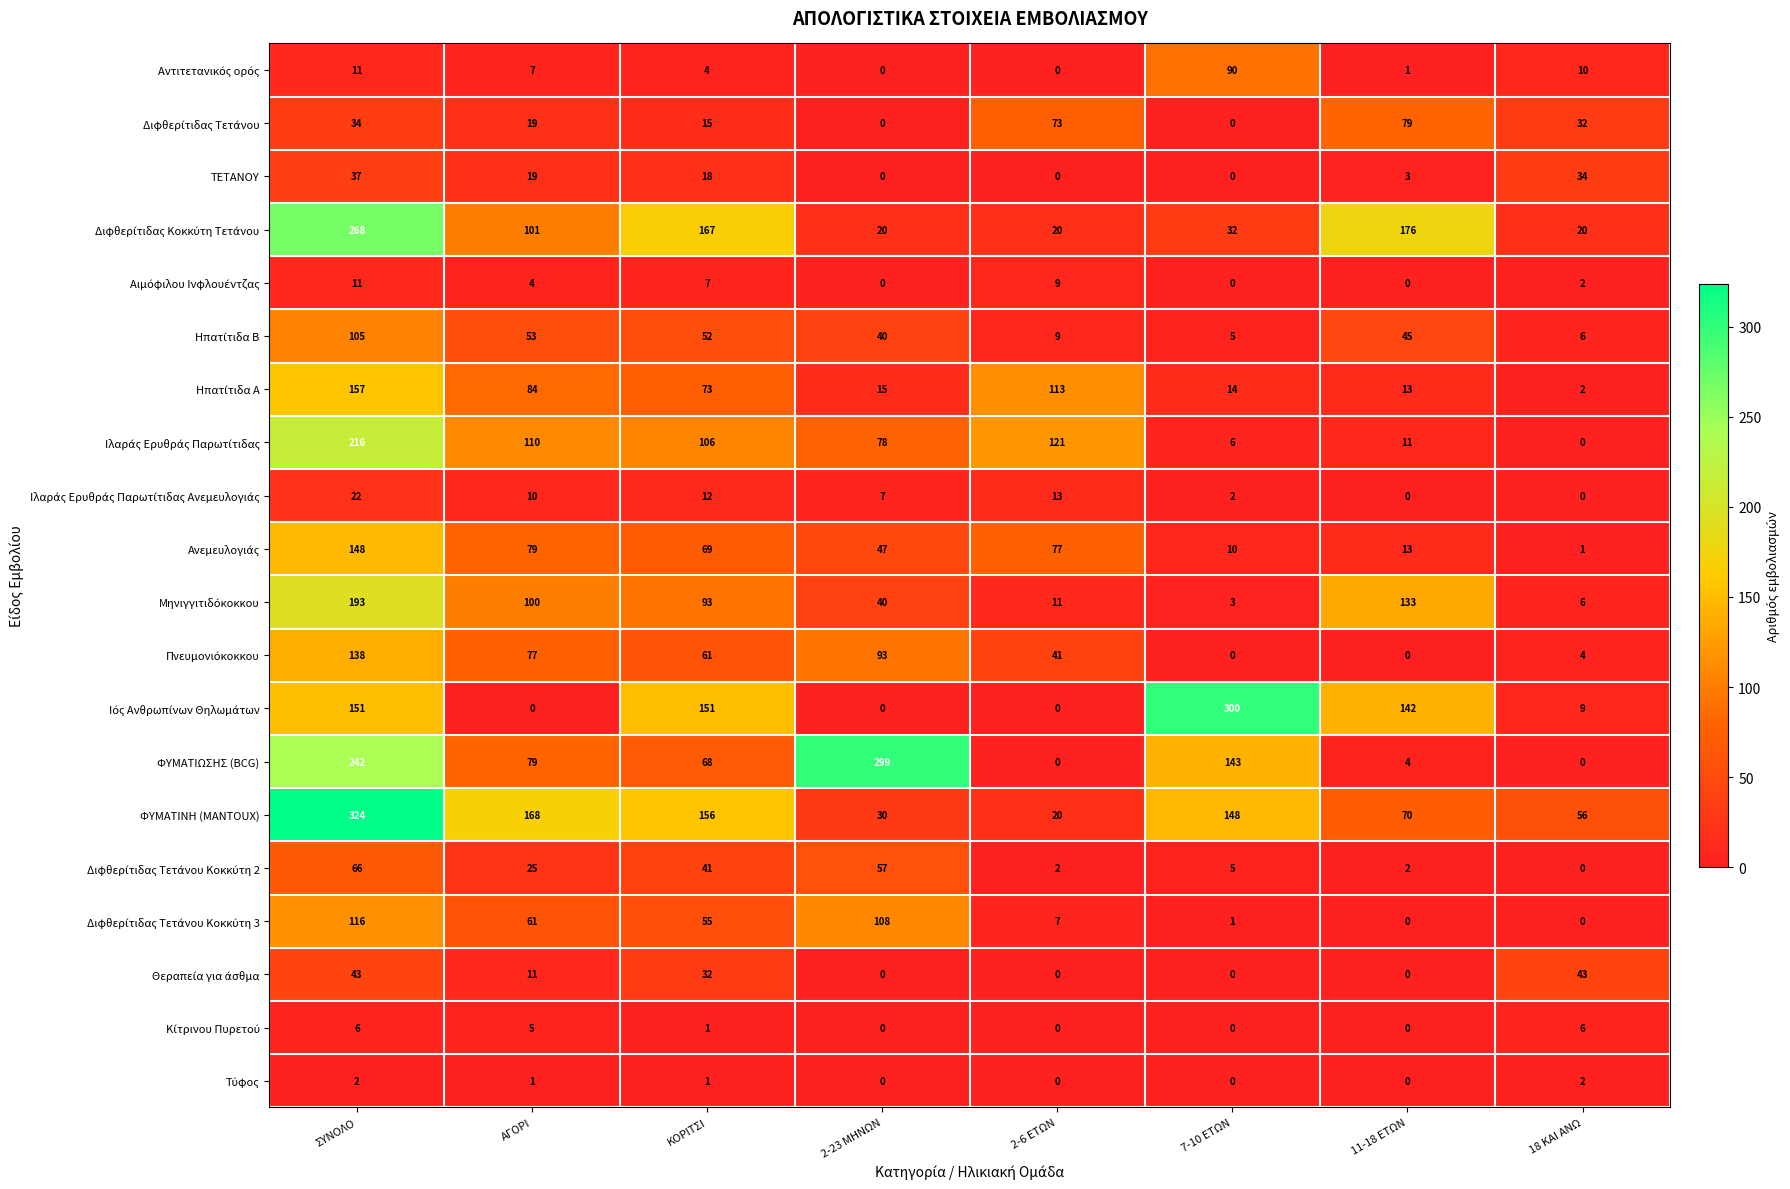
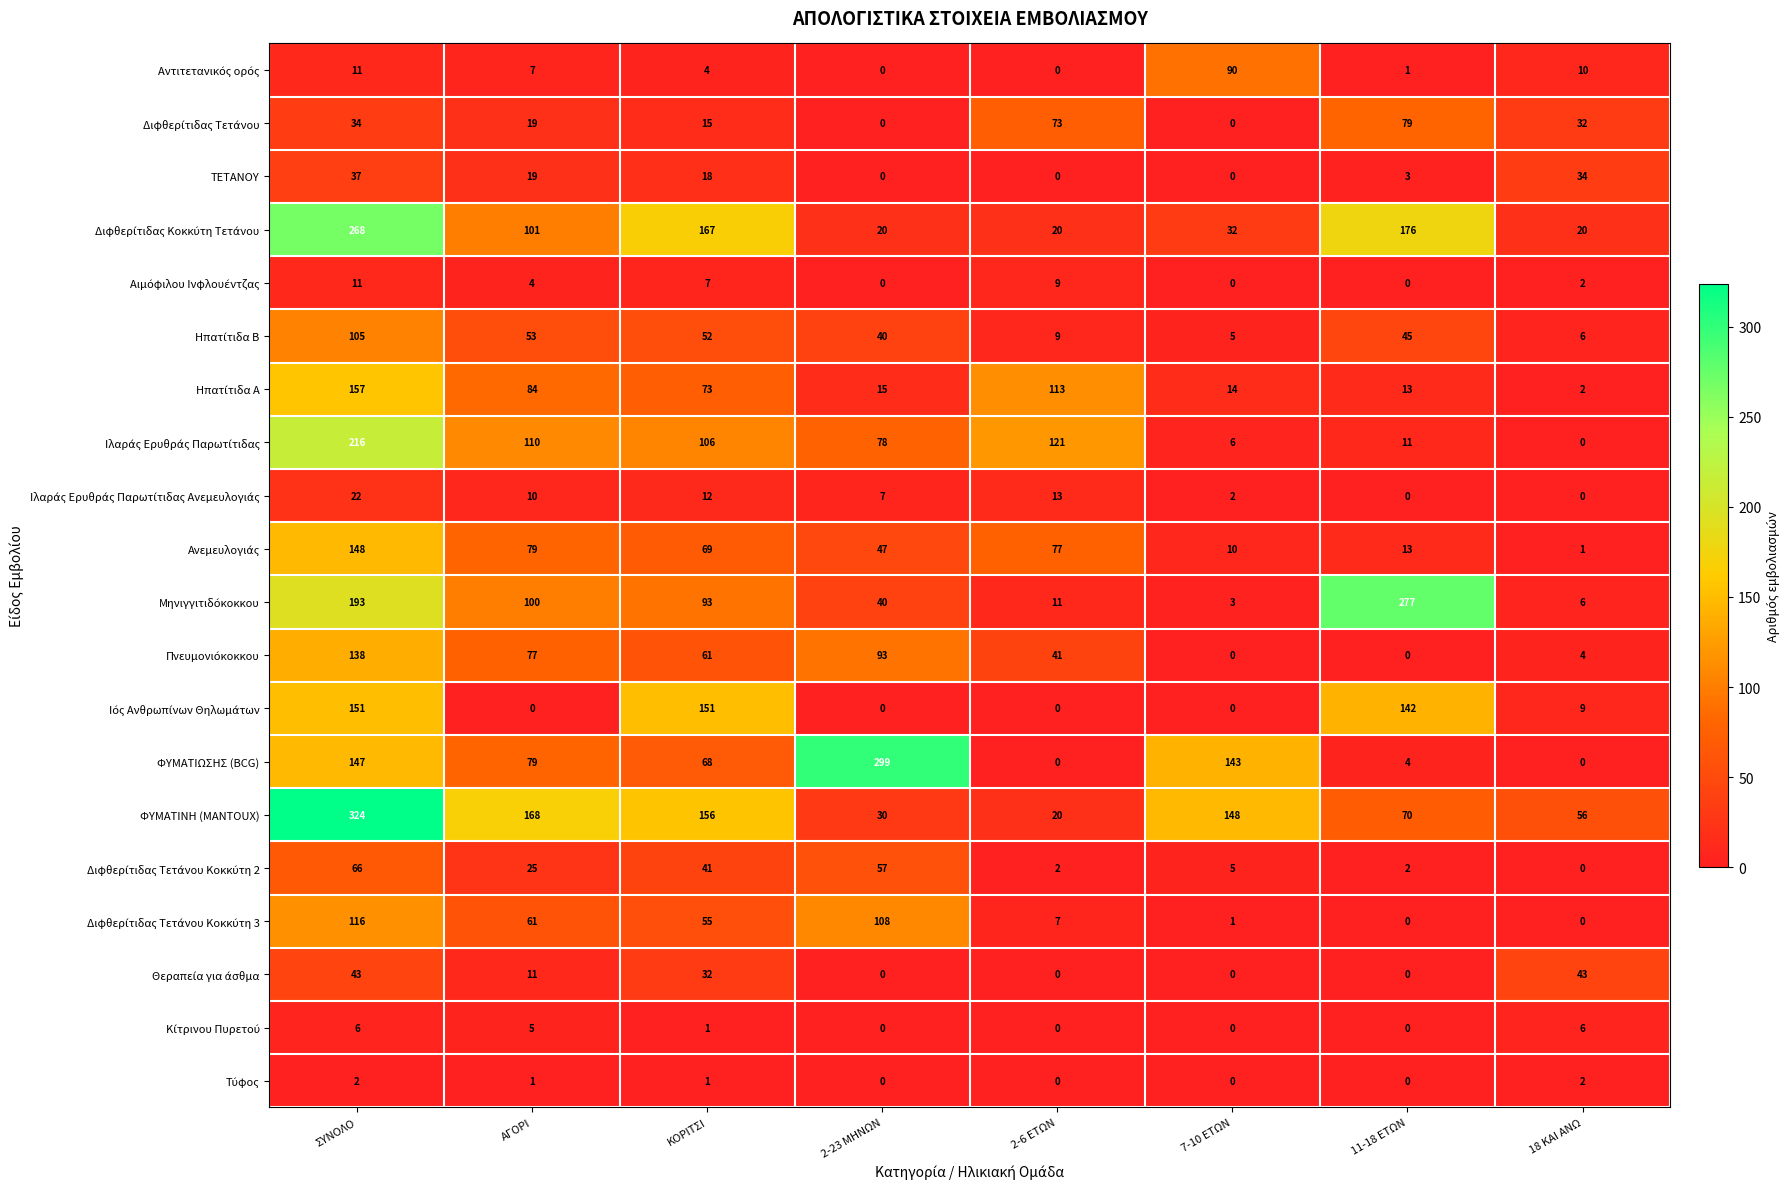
  {
    "Αντιτετανικός ορός": {
      "ΣΥΝΟΛΟ": 11,
      "ΑΓΟΡΙ": 7,
      "ΚΟΡΙΤΣΙ": 4,
      "2-23 ΜΗΝΩΝ": 0,
      "2-6 ΕΤΩΝ": 0,
      "7-10 ΕΤΩΝ": 90,
      "11-18 ΕΤΩΝ": 1,
      "18 ΚΑΙ ΑΝΩ": 10
    },
    "Διφθερίτιδας Τετάνου": {
      "ΣΥΝΟΛΟ": 34,
      "ΑΓΟΡΙ": 19,
      "ΚΟΡΙΤΣΙ": 15,
      "2-23 ΜΗΝΩΝ": 0,
      "2-6 ΕΤΩΝ": 73,
      "7-10 ΕΤΩΝ": 0,
      "11-18 ΕΤΩΝ": 79,
      "18 ΚΑΙ ΑΝΩ": 32
    },
    "ΤΕΤΑΝΟΥ": {
      "ΣΥΝΟΛΟ": 37,
      "ΑΓΟΡΙ": 19,
      "ΚΟΡΙΤΣΙ": 18,
      "2-23 ΜΗΝΩΝ": 0,
      "2-6 ΕΤΩΝ": 0,
      "7-10 ΕΤΩΝ": 0,
      "11-18 ΕΤΩΝ": 3,
      "18 ΚΑΙ ΑΝΩ": 34
    },
    "Διφθερίτιδας Κοκκύτη Τετάνου": {
      "ΣΥΝΟΛΟ": 268,
      "ΑΓΟΡΙ": 101,
      "ΚΟΡΙΤΣΙ": 167,
      "2-23 ΜΗΝΩΝ": 20,
      "2-6 ΕΤΩΝ": 20,
      "7-10 ΕΤΩΝ": 32,
      "11-18 ΕΤΩΝ": 176,
      "18 ΚΑΙ ΑΝΩ": 20
    },
    "Αιμόφιλου Ινφλουέντζας": {
      "ΣΥΝΟΛΟ": 11,
      "ΑΓΟΡΙ": 4,
      "ΚΟΡΙΤΣΙ": 7,
      "2-23 ΜΗΝΩΝ": 0,
      "2-6 ΕΤΩΝ": 9,
      "7-10 ΕΤΩΝ": 0,
      "11-18 ΕΤΩΝ": 0,
      "18 ΚΑΙ ΑΝΩ": 2
    },
    "Ηπατίτιδα Β": {
      "ΣΥΝΟΛΟ": 105,
      "ΑΓΟΡΙ": 53,
      "ΚΟΡΙΤΣΙ": 52,
      "2-23 ΜΗΝΩΝ": 40,
      "2-6 ΕΤΩΝ": 9,
      "7-10 ΕΤΩΝ": 5,
      "11-18 ΕΤΩΝ": 45,
      "18 ΚΑΙ ΑΝΩ": 6
    },
    "Ηπατίτιδα A": {
      "ΣΥΝΟΛΟ": 157,
      "ΑΓΟΡΙ": 84,
      "ΚΟΡΙΤΣΙ": 73,
      "2-23 ΜΗΝΩΝ": 15,
      "2-6 ΕΤΩΝ": 113,
      "7-10 ΕΤΩΝ": 14,
      "11-18 ΕΤΩΝ": 13,
      "18 ΚΑΙ ΑΝΩ": 2
    },
    "Ιλαράς Ερυθράς Παρωτίτιδας": {
      "ΣΥΝΟΛΟ": 216,
      "ΑΓΟΡΙ": 110,
      "ΚΟΡΙΤΣΙ": 106,
      "2-23 ΜΗΝΩΝ": 78,
      "2-6 ΕΤΩΝ": 121,
      "7-10 ΕΤΩΝ": 6,
      "11-18 ΕΤΩΝ": 11,
      "18 ΚΑΙ ΑΝΩ": 0
    },
    "Ιλαράς Ερυθράς Παρωτίτιδας Ανεμευλογιάς": {
      "ΣΥΝΟΛΟ": 22,
      "ΑΓΟΡΙ": 10,
      "ΚΟΡΙΤΣΙ": 12,
      "2-23 ΜΗΝΩΝ": 7,
      "2-6 ΕΤΩΝ": 13,
      "7-10 ΕΤΩΝ": 2,
      "11-18 ΕΤΩΝ": 0,
      "18 ΚΑΙ ΑΝΩ": 0
    },
    "Ανεμευλογιάς": {
      "ΣΥΝΟΛΟ": 148,
      "ΑΓΟΡΙ": 79,
      "ΚΟΡΙΤΣΙ": 69,
      "2-23 ΜΗΝΩΝ": 47,
      "2-6 ΕΤΩΝ": 77,
      "7-10 ΕΤΩΝ": 10,
      "11-18 ΕΤΩΝ": 13,
      "18 ΚΑΙ ΑΝΩ": 1
    },
    "Μηνιγγιτιδόκοκκου": {
      "ΣΥΝΟΛΟ": 193,
      "ΑΓΟΡΙ": 100,
      "ΚΟΡΙΤΣΙ": 93,
      "2-23 ΜΗΝΩΝ": 40,
      "2-6 ΕΤΩΝ": 11,
      "7-10 ΕΤΩΝ": 3,
-     "11-18 ΕΤΩΝ": 133,
+     "11-18 ΕΤΩΝ": 277,
      "18 ΚΑΙ ΑΝΩ": 6
    },
    "Πνευμονιόκοκκου": {
      "ΣΥΝΟΛΟ": 138,
      "ΑΓΟΡΙ": 77,
      "ΚΟΡΙΤΣΙ": 61,
      "2-23 ΜΗΝΩΝ": 93,
      "2-6 ΕΤΩΝ": 41,
      "7-10 ΕΤΩΝ": 0,
      "11-18 ΕΤΩΝ": 0,
      "18 ΚΑΙ ΑΝΩ": 4
    },
    "Ιός Ανθρωπίνων Θηλωμάτων": {
      "ΣΥΝΟΛΟ": 151,
      "ΑΓΟΡΙ": 0,
      "ΚΟΡΙΤΣΙ": 151,
      "2-23 ΜΗΝΩΝ": 0,
      "2-6 ΕΤΩΝ": 0,
-     "7-10 ΕΤΩΝ": 300,
+     "7-10 ΕΤΩΝ": 0,
      "11-18 ΕΤΩΝ": 142,
      "18 ΚΑΙ ΑΝΩ": 9
    },
    "ΦΥΜΑΤΙΩΣΗΣ (BCG)": {
-     "ΣΥΝΟΛΟ": 242,
+     "ΣΥΝΟΛΟ": 147,
      "ΑΓΟΡΙ": 79,
      "ΚΟΡΙΤΣΙ": 68,
      "2-23 ΜΗΝΩΝ": 299,
      "2-6 ΕΤΩΝ": 0,
      "7-10 ΕΤΩΝ": 143,
      "11-18 ΕΤΩΝ": 4,
      "18 ΚΑΙ ΑΝΩ": 0
    },
    "ΦΥΜΑΤΙΝΗ (MANTOUX)": {
      "ΣΥΝΟΛΟ": 324,
      "ΑΓΟΡΙ": 168,
      "ΚΟΡΙΤΣΙ": 156,
      "2-23 ΜΗΝΩΝ": 30,
      "2-6 ΕΤΩΝ": 20,
      "7-10 ΕΤΩΝ": 148,
      "11-18 ΕΤΩΝ": 70,
      "18 ΚΑΙ ΑΝΩ": 56
    },
    "Διφθερίτιδας Τετάνου Κοκκύτη 2": {
      "ΣΥΝΟΛΟ": 66,
      "ΑΓΟΡΙ": 25,
      "ΚΟΡΙΤΣΙ": 41,
      "2-23 ΜΗΝΩΝ": 57,
      "2-6 ΕΤΩΝ": 2,
      "7-10 ΕΤΩΝ": 5,
      "11-18 ΕΤΩΝ": 2,
      "18 ΚΑΙ ΑΝΩ": 0
    },
    "Διφθερίτιδας Τετάνου Κοκκύτη 3": {
      "ΣΥΝΟΛΟ": 116,
      "ΑΓΟΡΙ": 61,
      "ΚΟΡΙΤΣΙ": 55,
      "2-23 ΜΗΝΩΝ": 108,
      "2-6 ΕΤΩΝ": 7,
      "7-10 ΕΤΩΝ": 1,
      "11-18 ΕΤΩΝ": 0,
      "18 ΚΑΙ ΑΝΩ": 0
    },
    "Θεραπεία για άσθμα": {
      "ΣΥΝΟΛΟ": 43,
      "ΑΓΟΡΙ": 11,
      "ΚΟΡΙΤΣΙ": 32,
      "2-23 ΜΗΝΩΝ": 0,
      "2-6 ΕΤΩΝ": 0,
      "7-10 ΕΤΩΝ": 0,
      "11-18 ΕΤΩΝ": 0,
      "18 ΚΑΙ ΑΝΩ": 43
    },
    "Κίτρινου Πυρετού": {
      "ΣΥΝΟΛΟ": 6,
      "ΑΓΟΡΙ": 5,
      "ΚΟΡΙΤΣΙ": 1,
      "2-23 ΜΗΝΩΝ": 0,
      "2-6 ΕΤΩΝ": 0,
      "7-10 ΕΤΩΝ": 0,
      "11-18 ΕΤΩΝ": 0,
      "18 ΚΑΙ ΑΝΩ": 6
    },
    "Τύφος": {
      "ΣΥΝΟΛΟ": 2,
      "ΑΓΟΡΙ": 1,
      "ΚΟΡΙΤΣΙ": 1,
      "2-23 ΜΗΝΩΝ": 0,
      "2-6 ΕΤΩΝ": 0,
      "7-10 ΕΤΩΝ": 0,
      "11-18 ΕΤΩΝ": 0,
      "18 ΚΑΙ ΑΝΩ": 2
    }
  }
